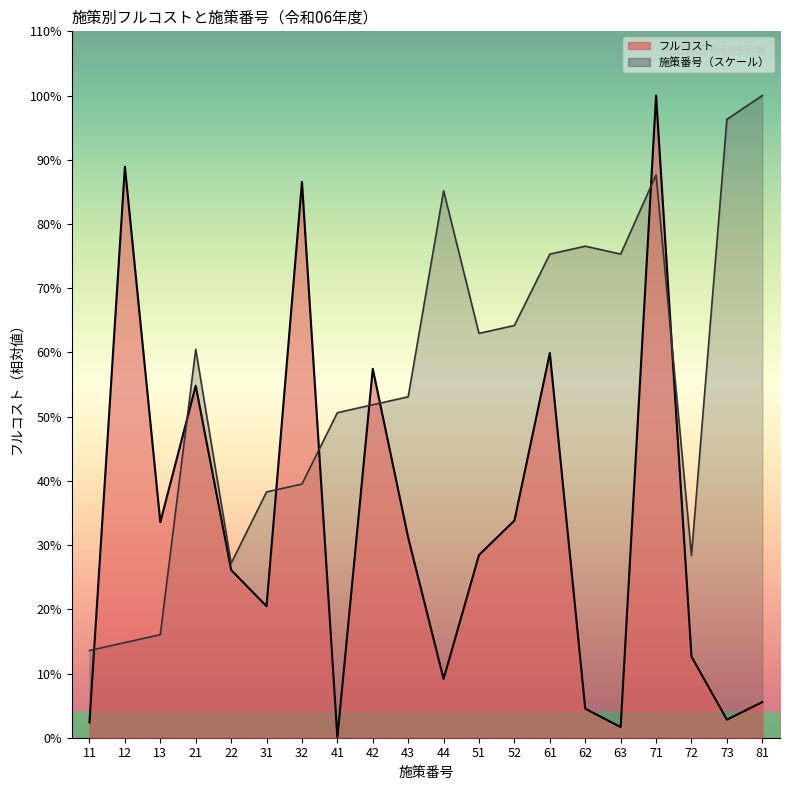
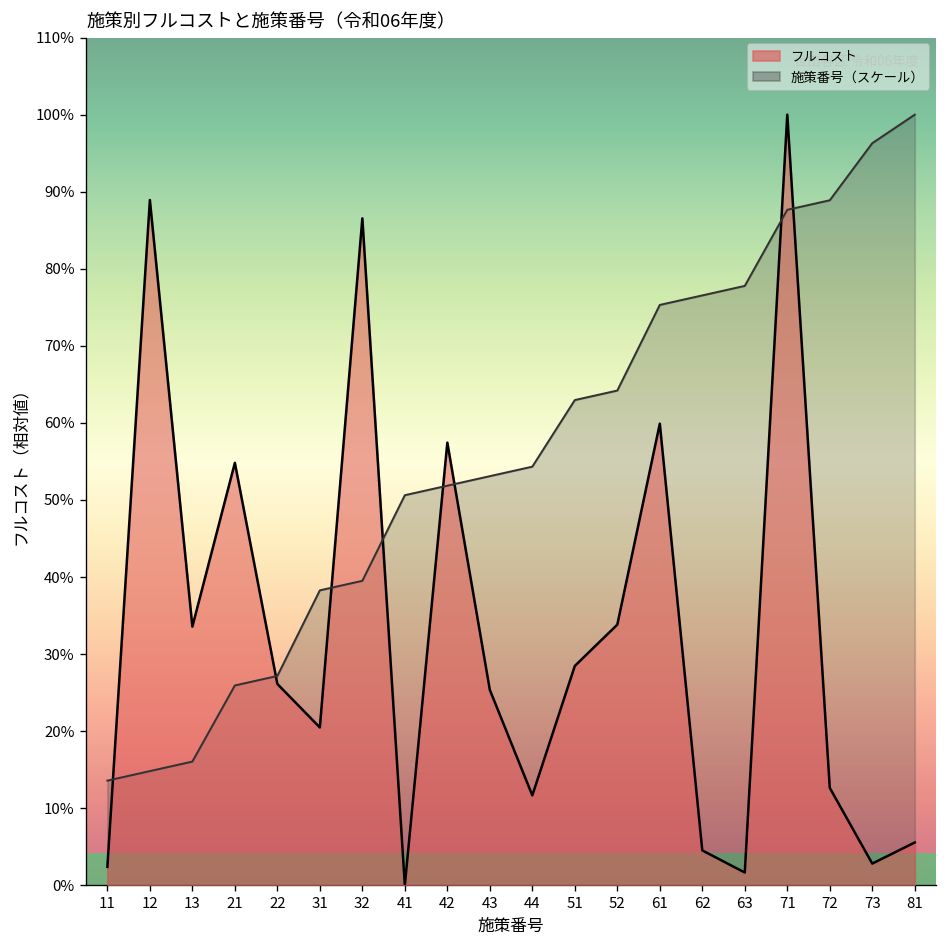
  {
    "フルコスト": {
      "12": "89%",
      "13": "34%",
      "21": "55%",
      "22": "26%",
      "31": "20%",
      "32": "87%",
      "42": "57%",
-     "43": "31%",
-     "44": "9%",
+     "43": "25%",
+     "44": "12%",
      "51": "28%",
      "52": "34%",
      "61": "60%",
      "62": "5%",
      "71": "100%",
      "72": "13%",
      "81": "6%"
    },
    "施策番号（スケール）": {
      "11": "14%",
      "12": "15%",
      "13": "16%",
-     "21": "60%",
+     "21": "26%",
      "22": "27%",
      "31": "38%",
      "32": "40%",
      "41": "51%",
      "42": "52%",
      "43": "53%",
-     "44": "85%",
+     "44": "54%",
      "51": "63%",
      "52": "64%",
      "61": "75%",
      "62": "77%",
-     "63": "75%",
+     "63": "78%",
      "71": "88%",
-     "72": "28%",
+     "72": "89%",
      "73": "96%",
      "81": "100%"
    }
  }
